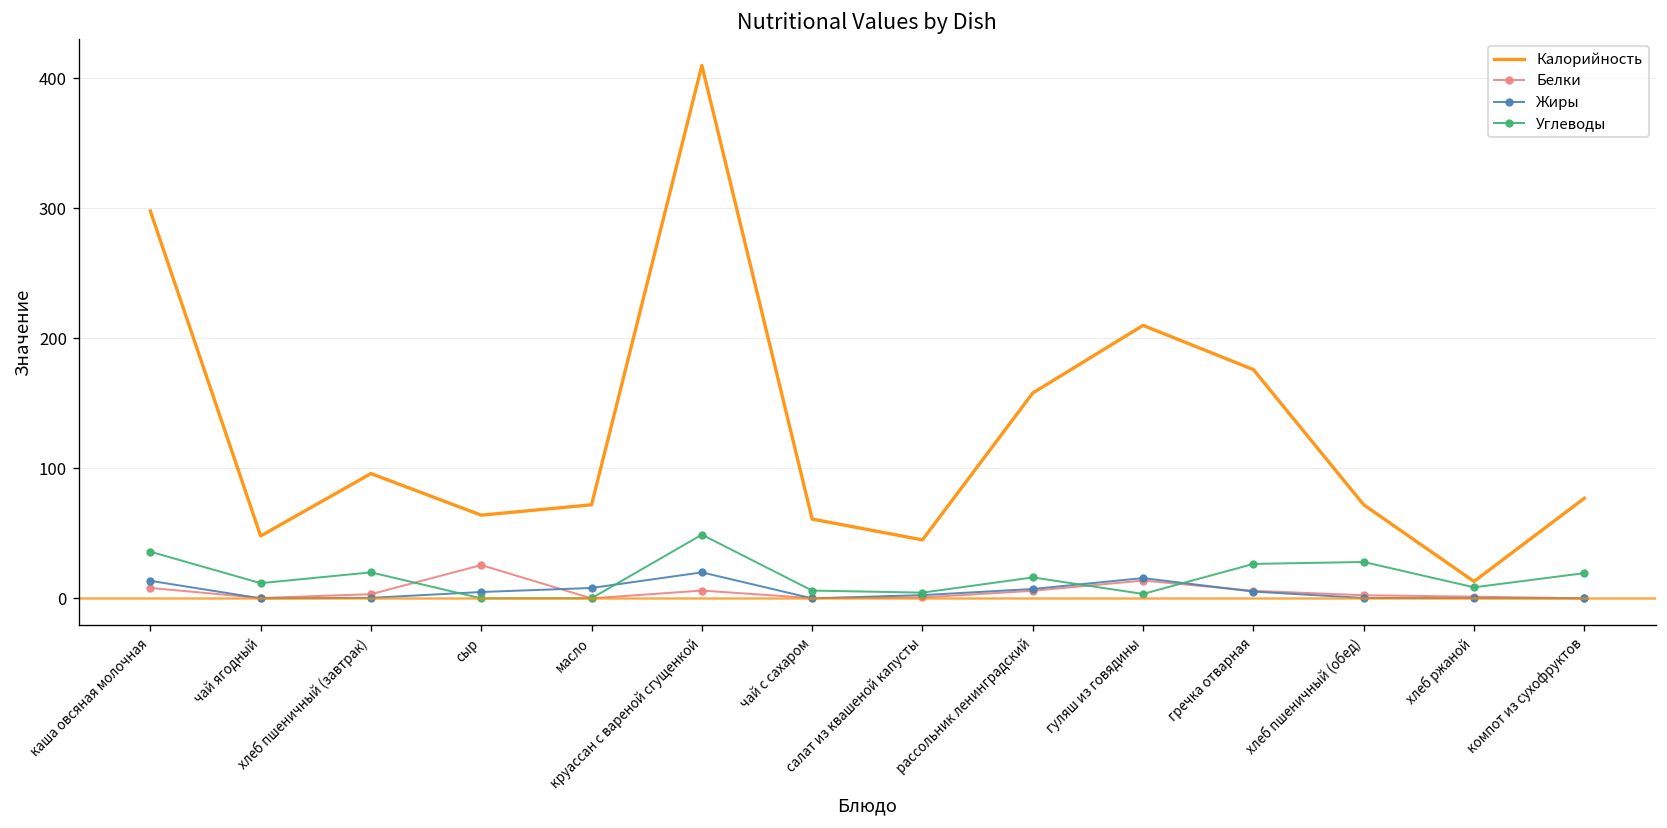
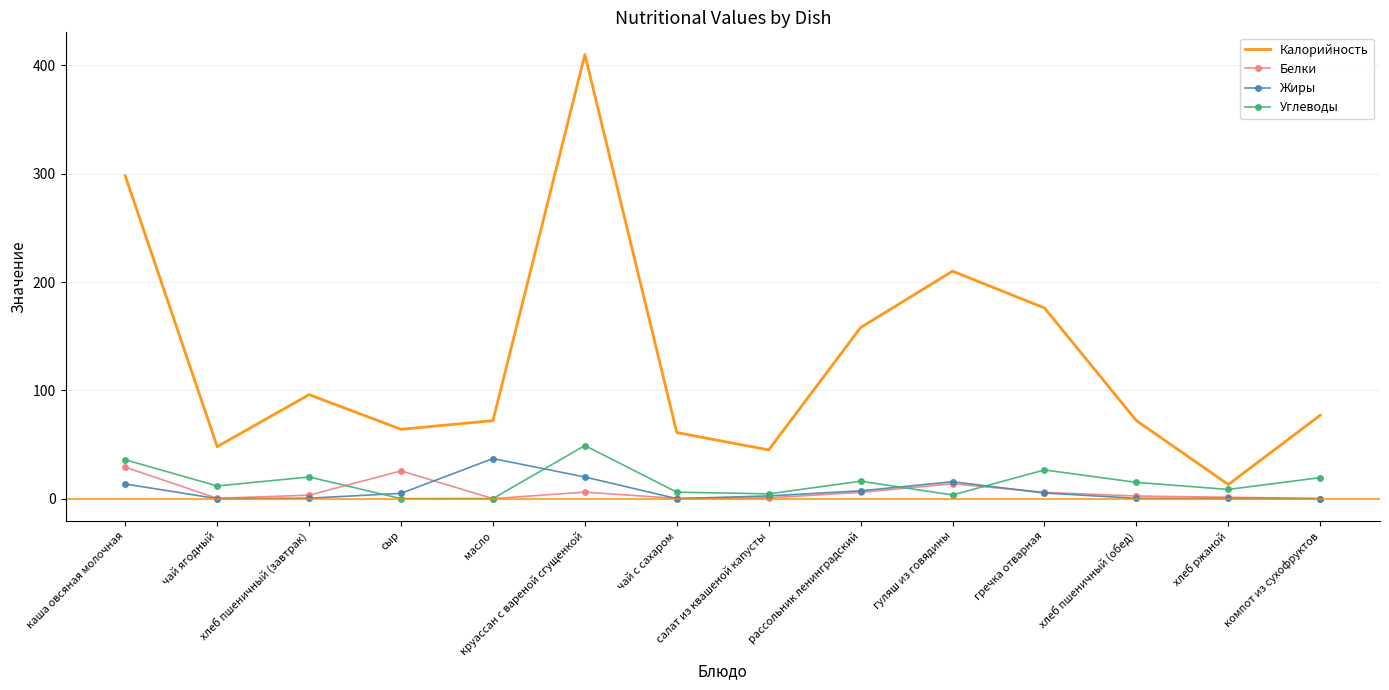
  {
    "Калорийность": {
      "каша овсяная молочная": 298,
      "чай ягодный": 48,
      "хлеб пшеничный (завтрак)": 96,
      "сыр": 64,
      "масло": 72,
      "круассан с вареной сгущенкой": 410,
      "чай с сахаром": 61,
      "салат из квашеной капусты": 45,
      "рассольник ленинградский": 158,
      "гуляш из говядины": 210,
      "гречка отварная": 176,
      "хлеб пшеничный (обед)": 72,
      "хлеб ржаной": 13,
      "компот из сухофруктов": 77
    },
    "Белки": {
-     "каша овсяная молочная": 8,
+     "каша овсяная молочная": 29,
      "хлеб пшеничный (завтрак)": 3,
      "сыр": 26,
      "круассан с вареной сгущенкой": 6
    },
    "Жиры": {
      "каша овсяная молочная": 14,
      "хлеб пшеничный (завтрак)": 0,
      "сыр": 5,
-     "масло": 8,
+     "масло": 37,
      "круассан с вареной сгущенкой": 20
    },
    "Углеводы": {
      "каша овсяная молочная": 36,
      "чай ягодный": 12,
      "хлеб пшеничный (завтрак)": 20,
      "сыр": 0,
      "круассан с вареной сгущенкой": 49,
      "чай с сахаром": 6,
      "рассольник ленинградский": 16,
      "гуляш из говядины": 3,
      "гречка отварная": 27,
-     "хлеб пшеничный (обед)": 28,
+     "хлеб пшеничный (обед)": 15,
      "хлеб ржаной": 9,
      "компот из сухофруктов": 19
    }
  }
